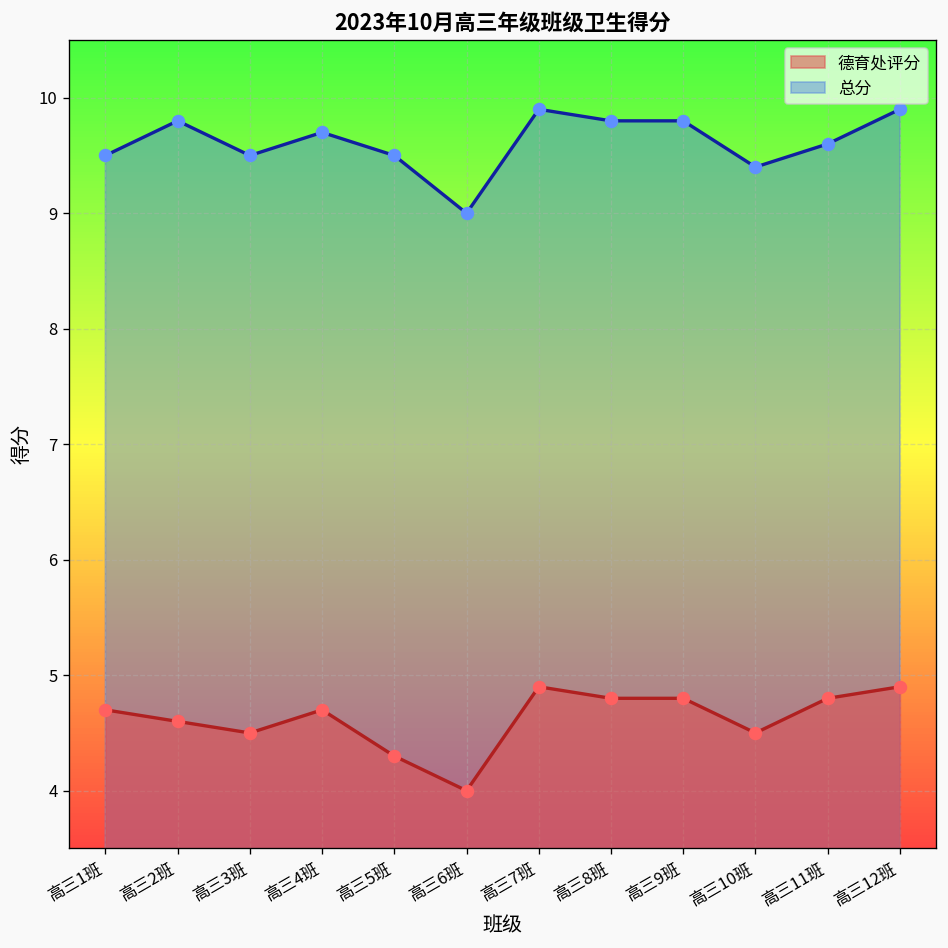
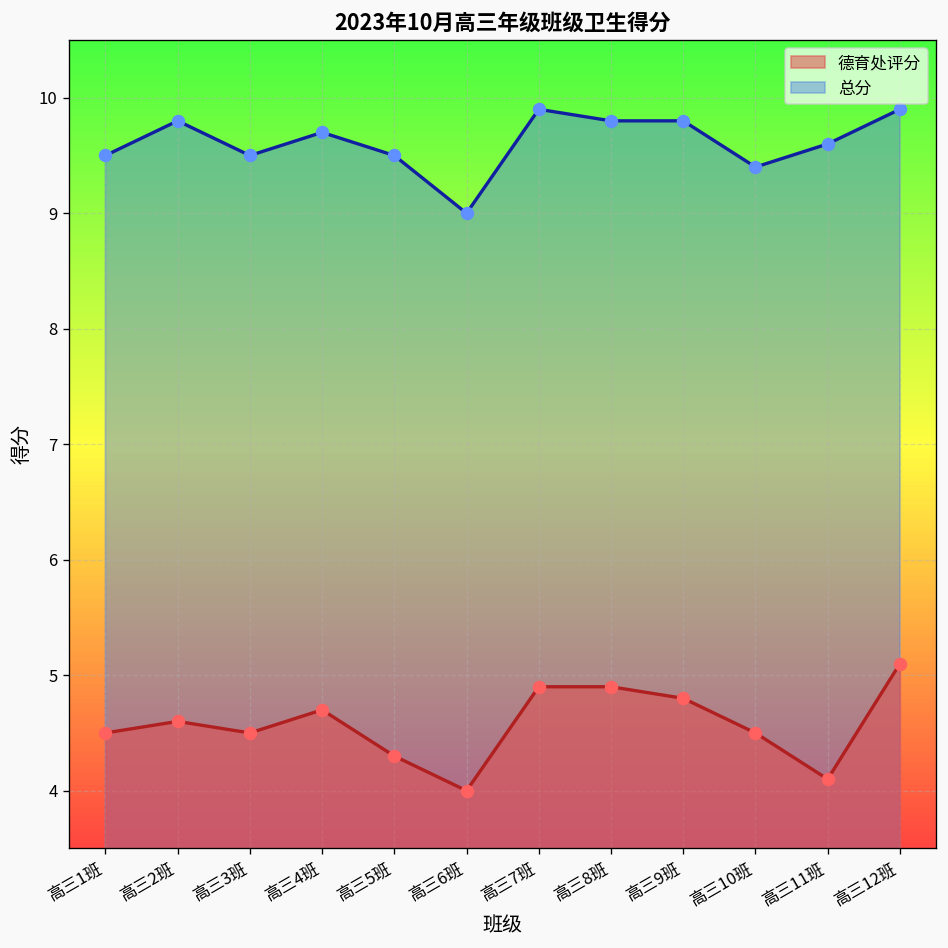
  {
    "德育处评分": {
-     "高三1班": 4.7,
+     "高三1班": 4.5,
      "高三2班": 4.6,
      "高三3班": 4.5,
      "高三4班": 4.7,
      "高三5班": 4.3,
      "高三6班": 4.0,
      "高三7班": 4.9,
-     "高三8班": 4.8,
+     "高三8班": 4.9,
      "高三9班": 4.8,
      "高三10班": 4.5,
-     "高三11班": 4.8,
-     "高三12班": 4.9
+     "高三11班": 4.1,
+     "高三12班": 5.1
    },
    "总分": {
      "高三1班": 9.5,
      "高三2班": 9.8,
      "高三3班": 9.5,
      "高三4班": 9.7,
      "高三5班": 9.5,
      "高三6班": 9.0,
      "高三7班": 9.9,
      "高三8班": 9.8,
      "高三9班": 9.8,
      "高三10班": 9.4,
      "高三11班": 9.6,
      "高三12班": 9.9
    }
  }
